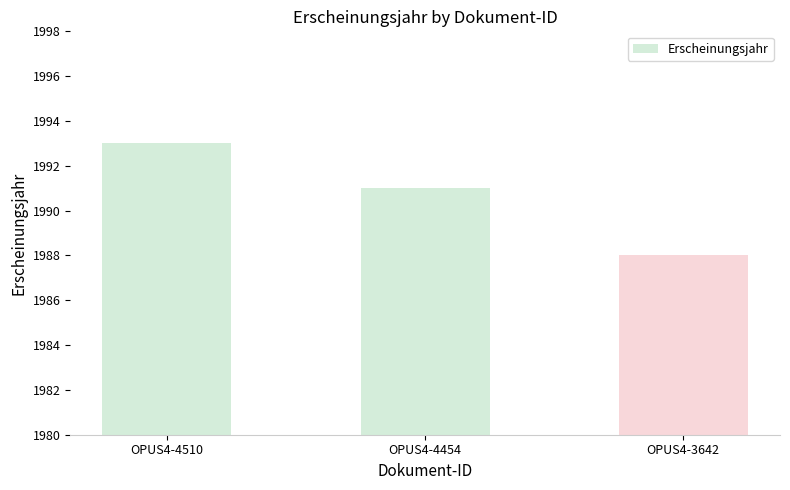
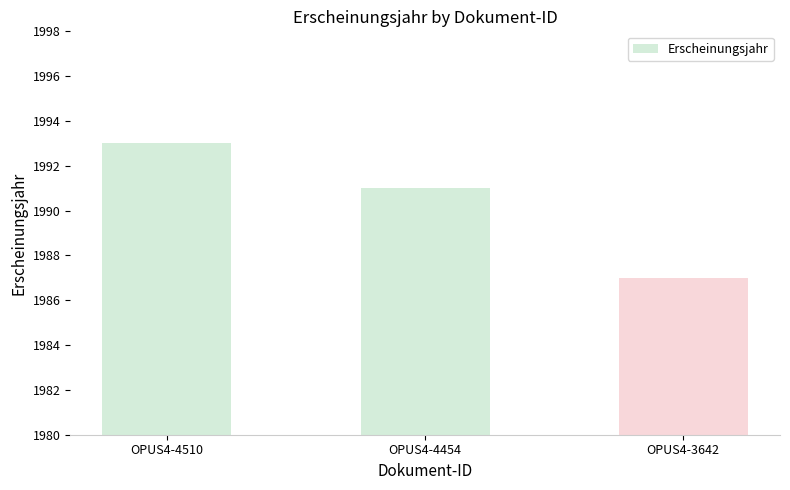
  {
    "OPUS4-4510": 1993,
    "OPUS4-4454": 1991,
-   "OPUS4-3642": 1988
+   "OPUS4-3642": 1987
  }
